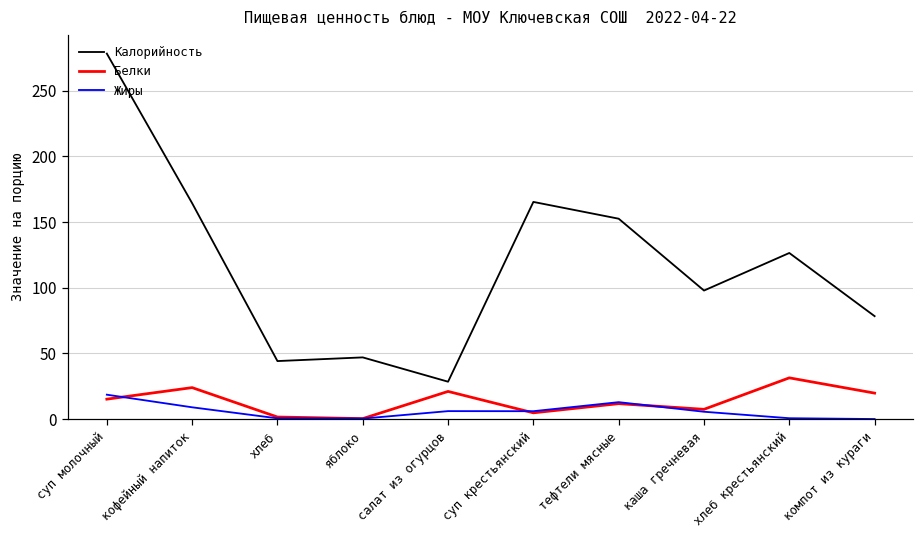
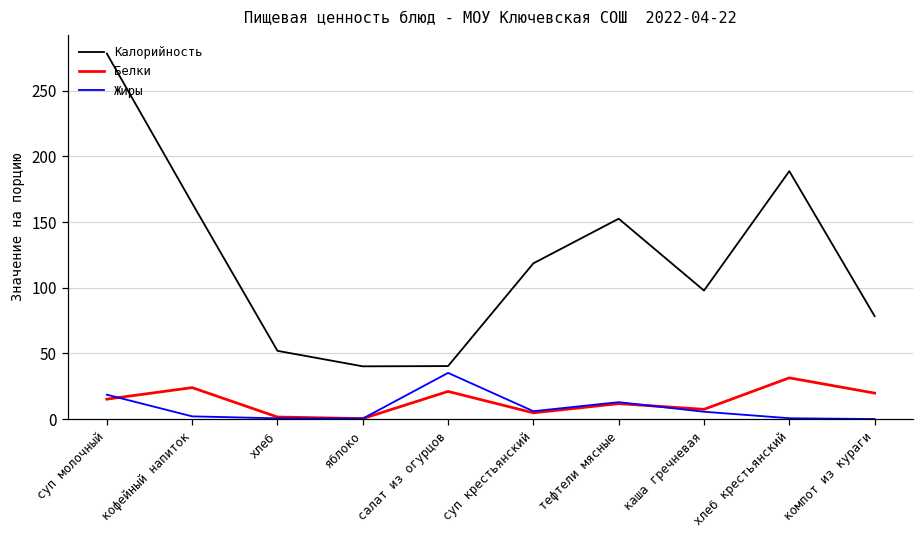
  {
    "Калорийность": {
      "суп молочный": 278,
      "кофейный напиток": 164,
-     "хлеб": 44,
-     "яблоко": 47,
-     "салат из огурцов": 28,
-     "суп крестьянский": 165,
+     "хлеб": 52,
+     "яблоко": 40,
+     "салат из огурцов": 40,
+     "суп крестьянский": 119,
      "тефтели мясные": 153,
      "каша гречневая": 98,
-     "хлеб крестьянский": 127,
+     "хлеб крестьянский": 189,
      "компот из кураги": 78
    },
    "Белки": {
      "суп молочный": 15,
      "кофейный напиток": 24,
      "салат из огурцов": 21,
      "хлеб крестьянский": 31,
      "компот из кураги": 20
    },
    "Жиры": {
      "суп молочный": 19,
-     "кофейный напиток": 9,
-     "салат из огурцов": 6,
+     "кофейный напиток": 2,
+     "салат из огурцов": 35,
      "хлеб крестьянский": 1,
      "компот из кураги": 0
    }
  }
